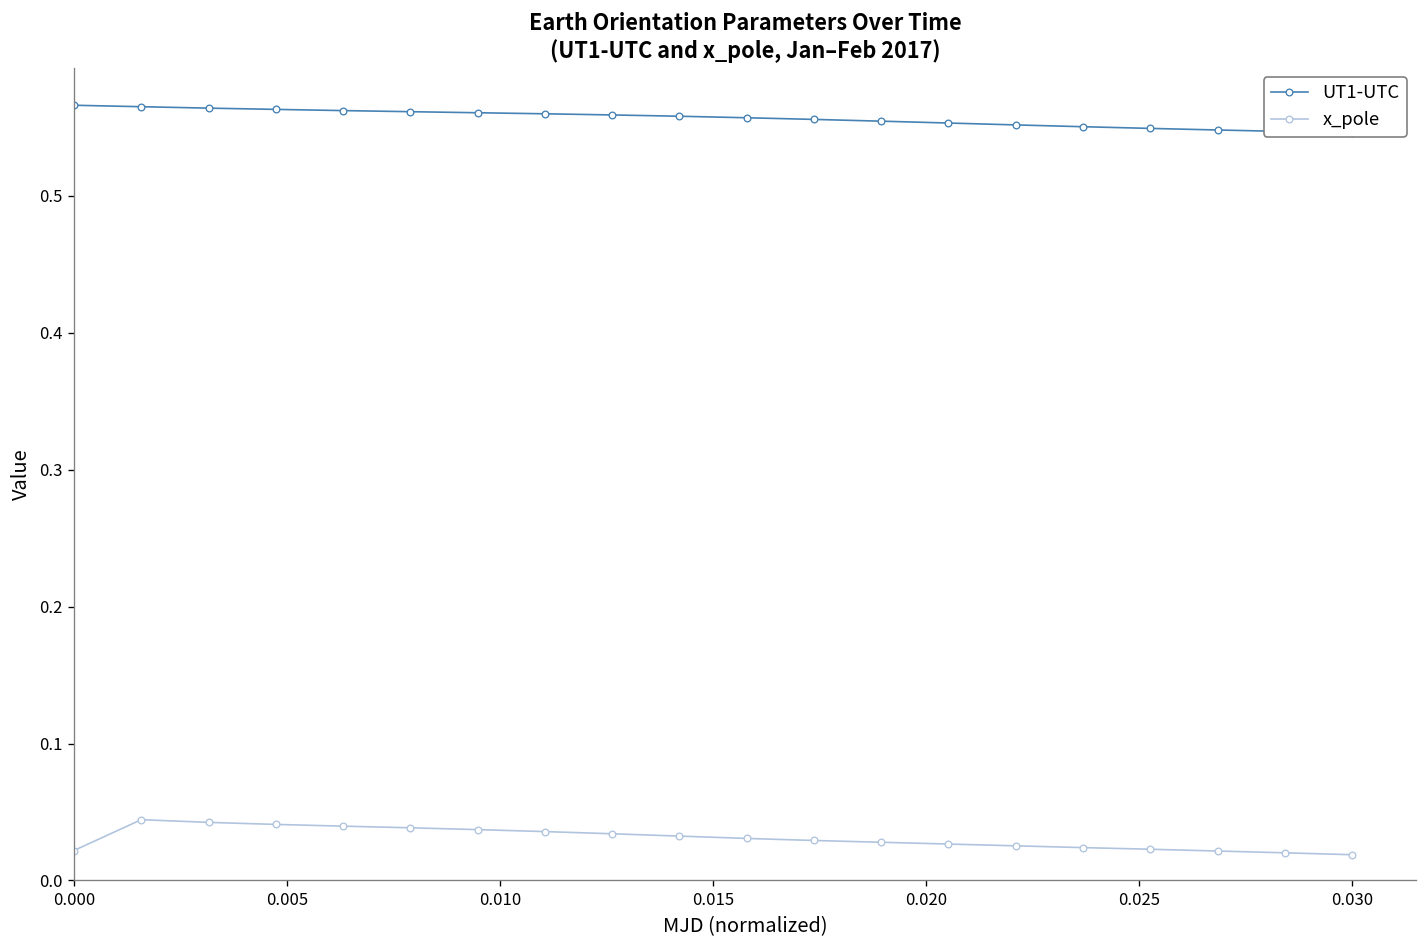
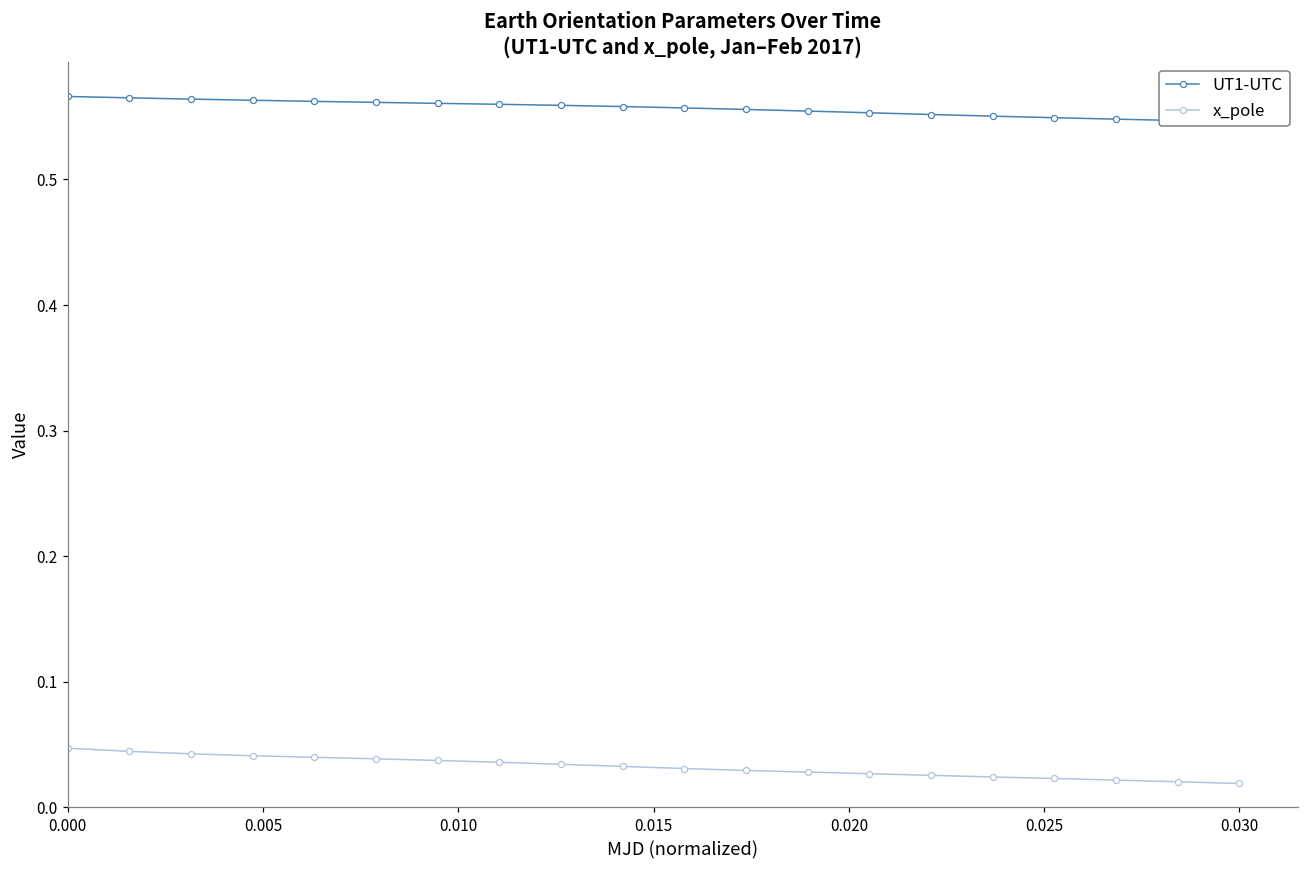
  {
    "UT1-UTC": {
      "0.000": 0.566
    },
    "x_pole": {
-     "0.000": 0.022,
+     "0.000": 0.047,
      "0.030": 0.019
    }
  }
